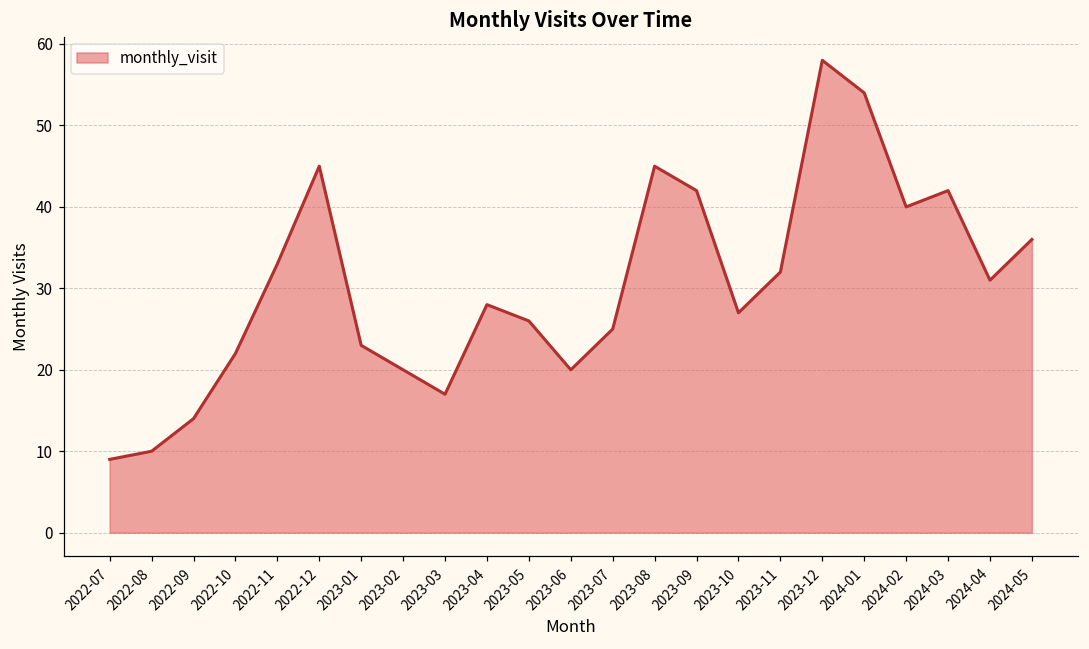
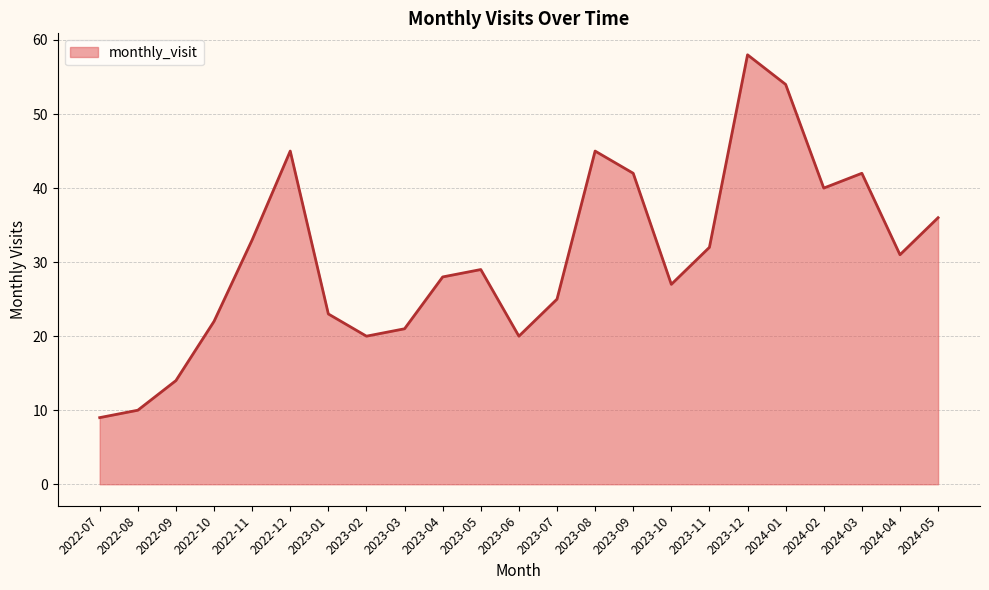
  {
    "2022-07": 9,
    "2022-08": 10,
    "2022-09": 14,
    "2022-10": 22,
    "2022-11": 33,
    "2022-12": 45,
    "2023-01": 23,
    "2023-02": 20,
-   "2023-03": 17,
+   "2023-03": 21,
    "2023-04": 28,
-   "2023-05": 26,
+   "2023-05": 29,
    "2023-06": 20,
    "2023-07": 25,
    "2023-08": 45,
    "2023-09": 42,
    "2023-10": 27,
    "2023-11": 32,
    "2023-12": 58,
    "2024-01": 54,
    "2024-02": 40,
    "2024-03": 42,
    "2024-04": 31,
    "2024-05": 36
  }
